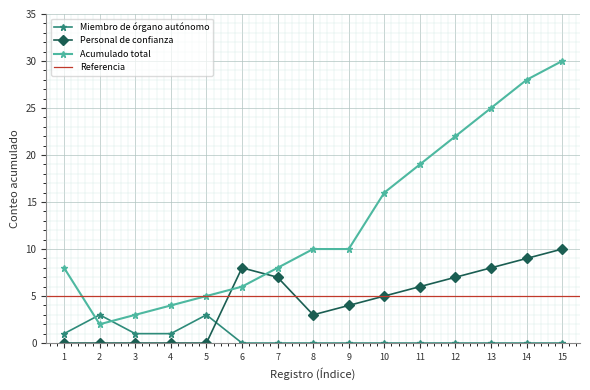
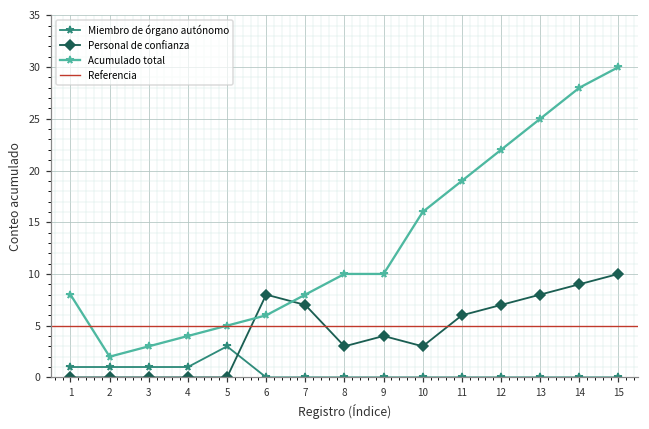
  {
    "Miembro de órgano autónomo": {
      "1": 1,
-     "2": 3,
+     "2": 1,
      "3": 1,
      "4": 1,
      "5": 3,
      "6": 0,
      "7": 0,
      "8": 0,
      "9": 0,
      "10": 0,
      "11": 0,
      "12": 0,
      "13": 0,
      "14": 0,
      "15": 0
    },
    "Personal de confianza": {
      "1": 0,
      "2": 0,
      "3": 0,
      "4": 0,
      "5": 0,
      "6": 8,
      "7": 7,
      "8": 3,
      "9": 4,
-     "10": 5,
+     "10": 3,
      "11": 6,
      "12": 7,
      "13": 8,
      "14": 9,
      "15": 10
    },
    "Acumulado total": {
      "1": 8,
      "2": 2,
      "3": 3,
      "4": 4,
      "5": 5,
      "6": 6,
      "7": 8,
      "8": 10,
      "9": 10,
      "10": 16,
      "11": 19,
      "12": 22,
      "13": 25,
      "14": 28,
      "15": 30
    }
  }
